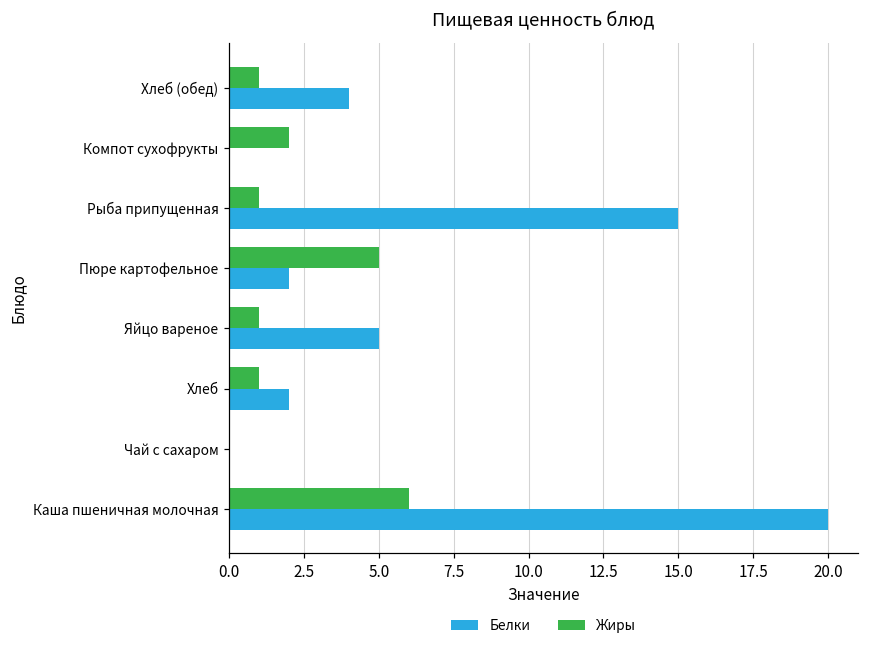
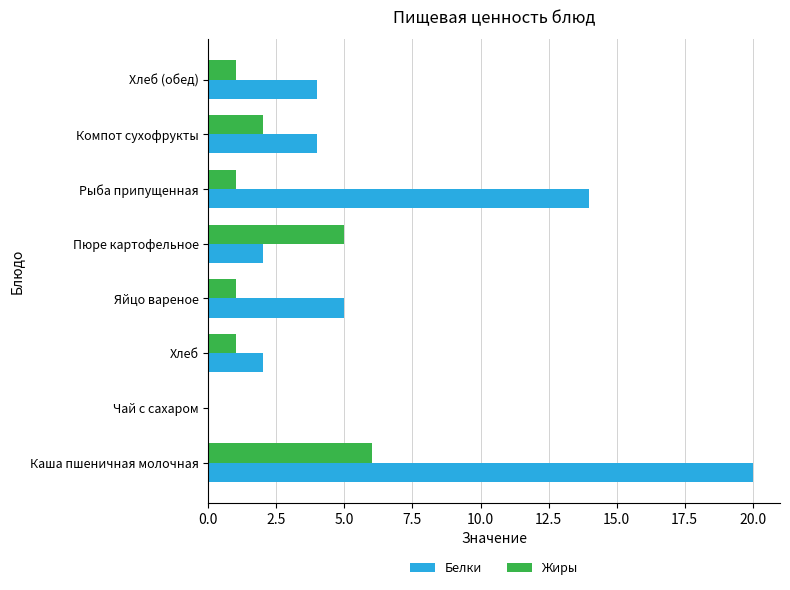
  {
    "Белки": {
      "Хлеб (обед)": 4,
-     "Компот сухофрукты": 0,
-     "Рыба припущенная": 15,
+     "Компот сухофрукты": 4,
+     "Рыба припущенная": 14,
      "Пюре картофельное": 2,
      "Яйцо вареное": 5,
      "Хлеб": 2,
      "Чай с сахаром": 0,
      "Каша пшеничная молочная": 20
    },
    "Жиры": {
      "Хлеб (обед)": 1,
      "Компот сухофрукты": 2,
      "Рыба припущенная": 1,
      "Пюре картофельное": 5,
      "Яйцо вареное": 1,
      "Хлеб": 1,
      "Чай с сахаром": 0,
      "Каша пшеничная молочная": 6
    }
  }
